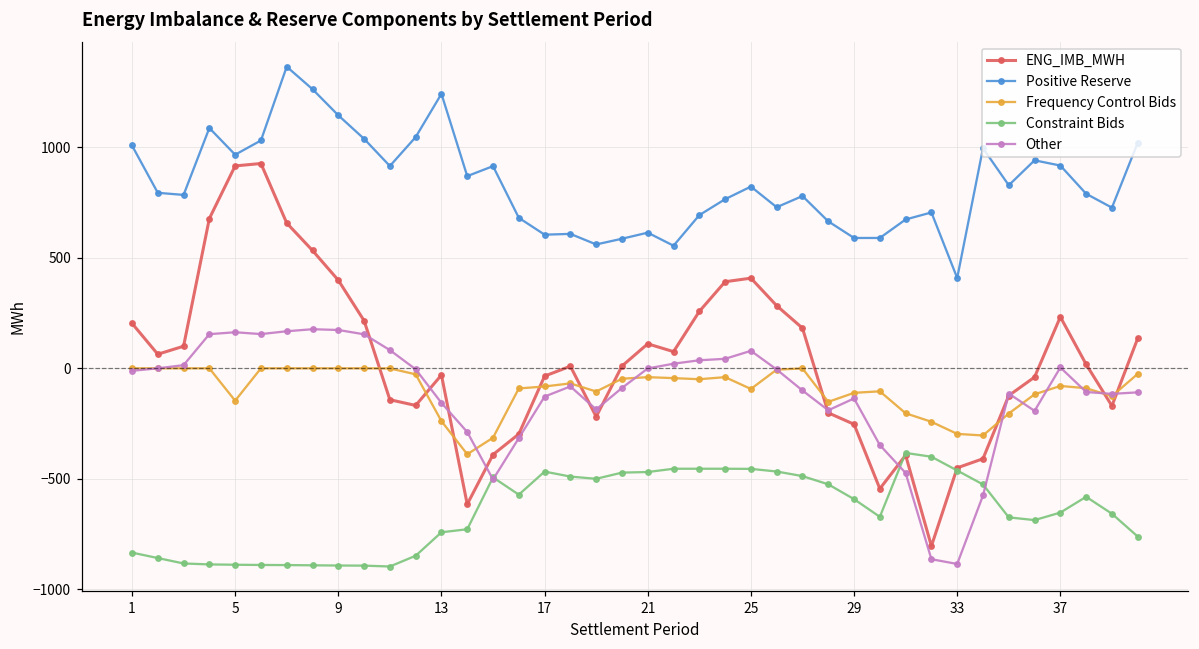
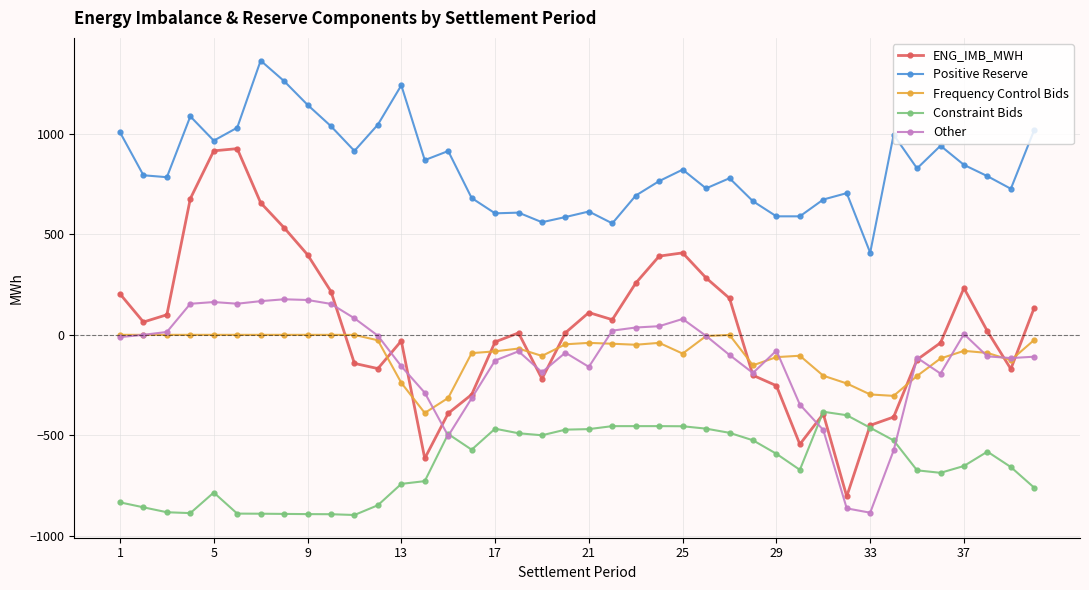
  {
    "ENG_IMB_MWH": {
      "1": 200,
      "5": 920,
      "9": 400,
      "13": -30,
      "17": -40,
      "21": 110,
      "25": 410,
      "29": -250,
      "37": 230
    },
    "Positive Reserve": {
      "1": 1010,
      "5": 970,
      "9": 1150,
      "13": 1240,
      "17": 600,
      "21": 610,
      "25": 820,
      "29": 590,
      "33": 410,
-     "37": 920
+     "37": 850
    },
    "Frequency Control Bids": {
-     "5": -150,
+     "5": 0,
      "9": 0,
      "13": -240,
      "17": -80,
      "21": -40,
      "25": -90,
      "29": -110,
      "33": -300,
      "37": -80
    },
    "Constraint Bids": {
      "1": -830,
-     "5": -890,
+     "5": -790,
      "9": -890,
      "13": -740,
      "17": -470,
      "21": -470,
      "25": -460,
      "29": -590,
      "37": -650
    },
    "Other": {
      "5": 160,
      "9": 170,
      "13": -160,
      "17": -130,
-     "21": 0,
+     "21": -160,
      "25": 80,
-     "29": -140,
+     "29": -80,
      "33": -890,
      "37": 0
    }
  }
